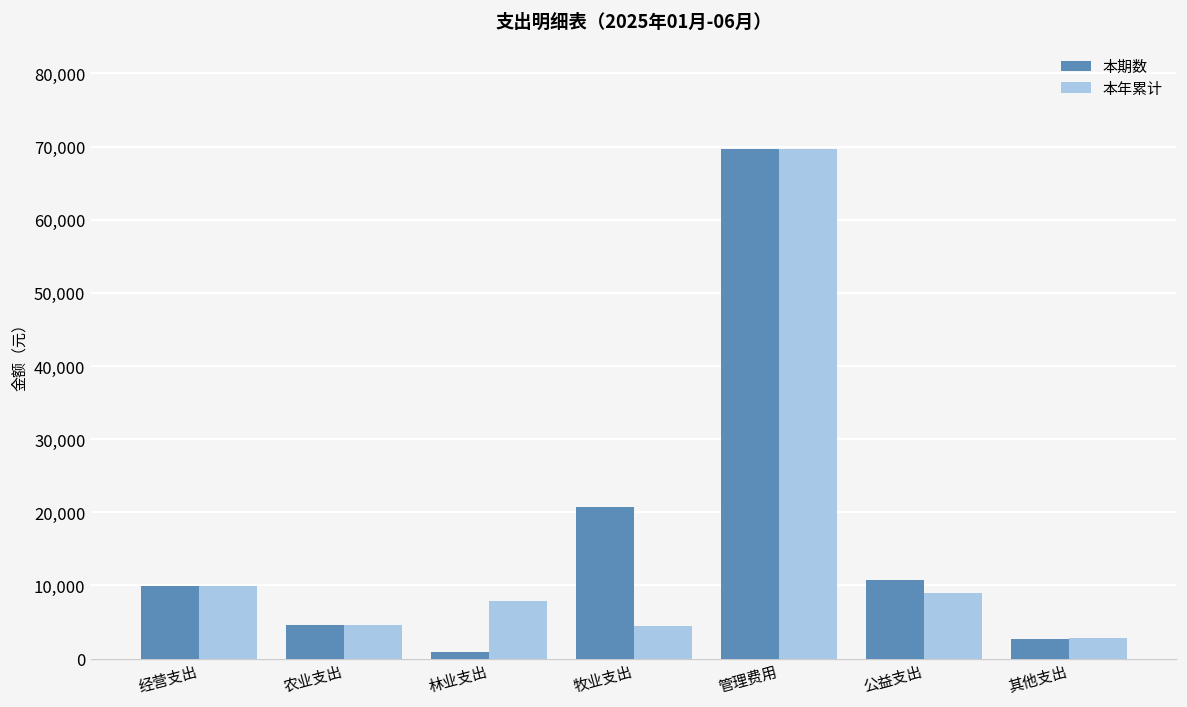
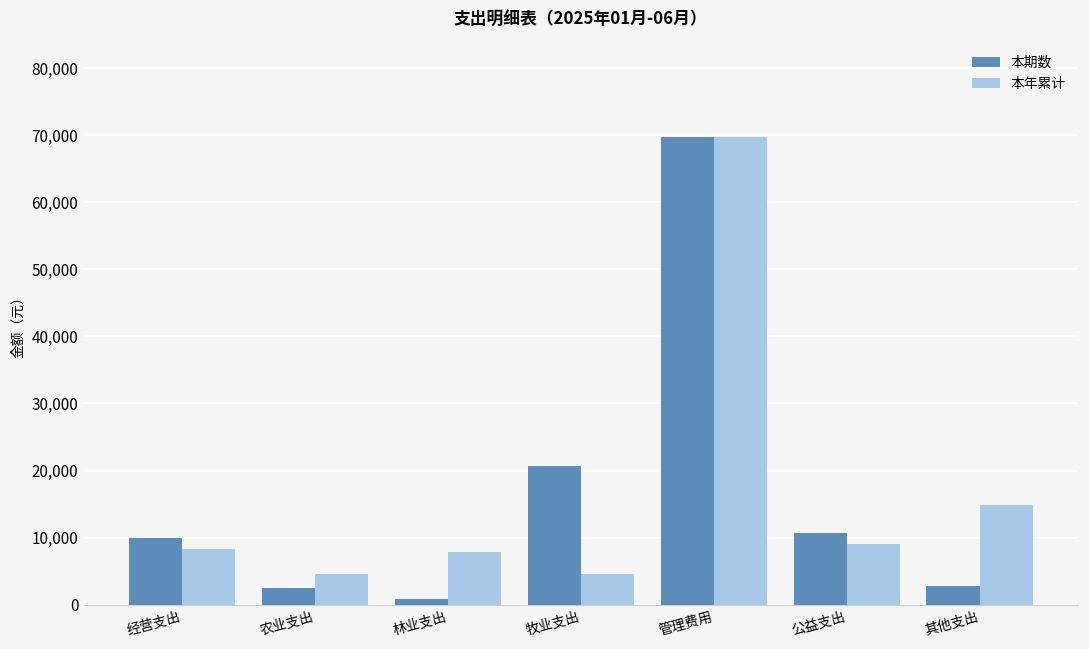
  {
    "本期数": {
      "经营支出": "10,000",
-     "农业支出": "5,000",
+     "农业支出": "2,000",
      "林业支出": "1,000",
      "牧业支出": "21,000",
      "管理费用": "70,000",
      "公益支出": "11,000",
      "其他支出": "3,000"
    },
    "本年累计": {
-     "经营支出": "10,000",
+     "经营支出": "8,000",
      "农业支出": "5,000",
      "林业支出": "8,000",
      "牧业支出": "5,000",
      "管理费用": "70,000",
      "公益支出": "9,000",
-     "其他支出": "3,000"
+     "其他支出": "15,000"
    }
  }
